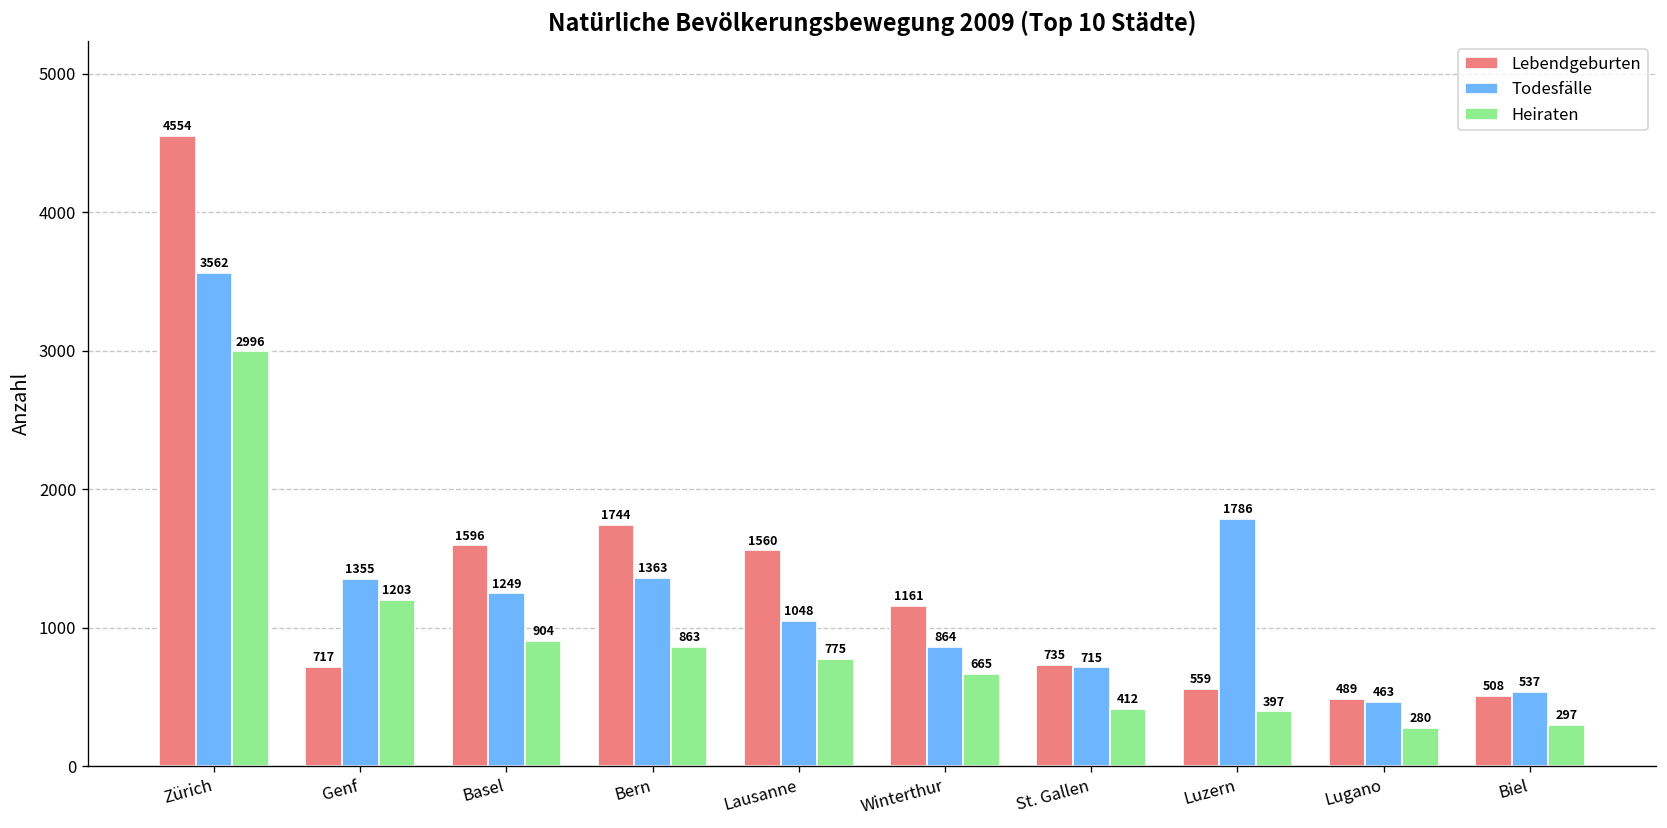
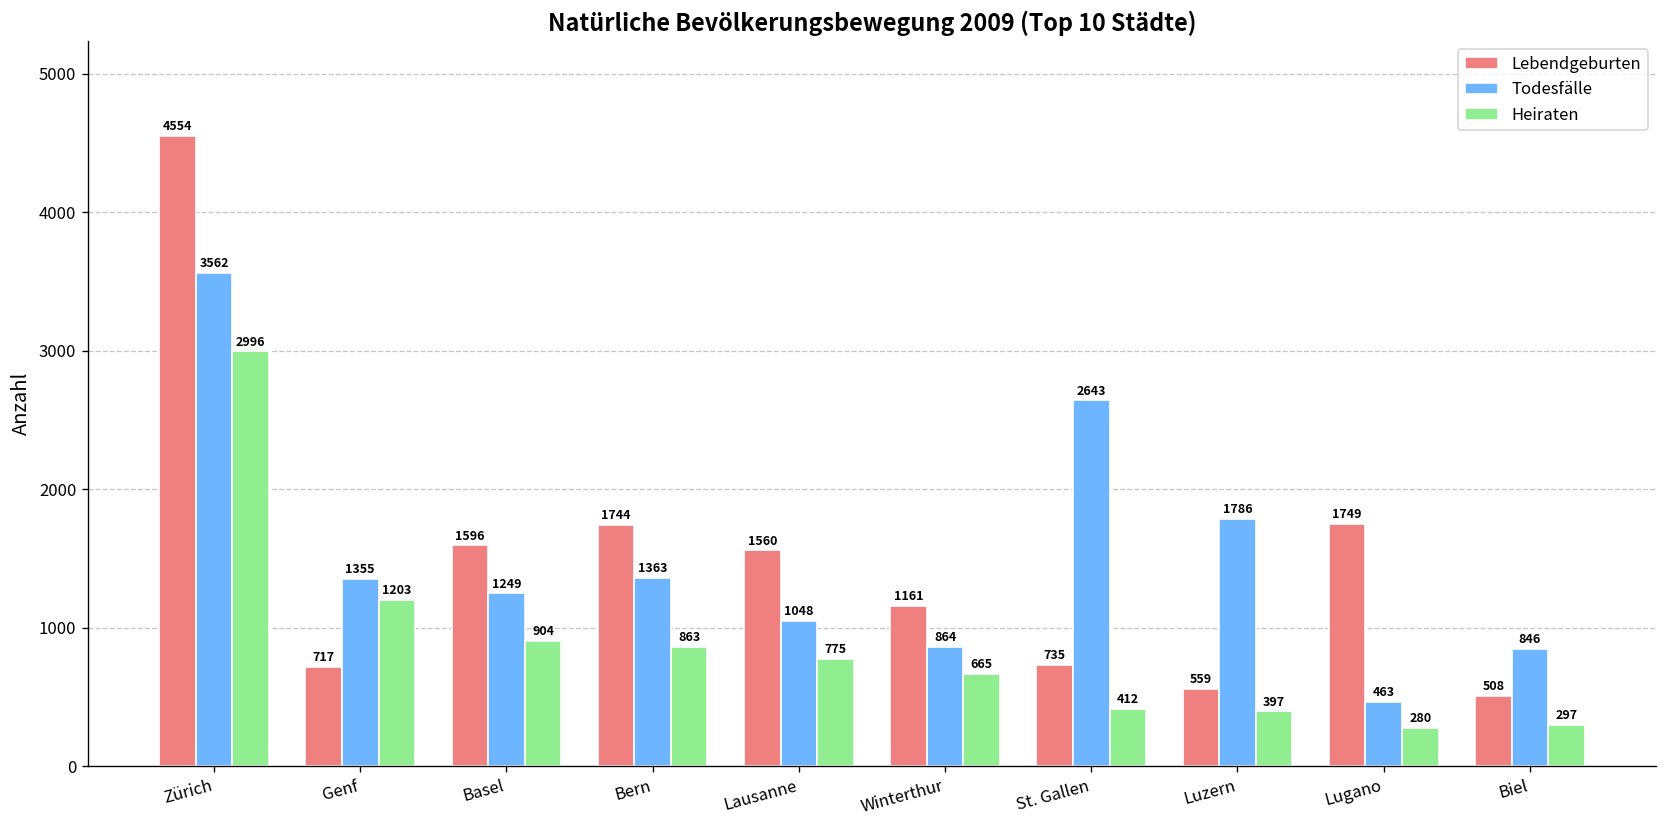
  {
    "Lebendgeburten": {
      "Zürich": 4554,
      "Genf": 717,
      "Basel": 1596,
      "Bern": 1744,
      "Lausanne": 1560,
      "Winterthur": 1161,
      "St. Gallen": 735,
      "Luzern": 559,
-     "Lugano": 489,
+     "Lugano": 1749,
      "Biel": 508
    },
    "Todesfälle": {
      "Zürich": 3562,
      "Genf": 1355,
      "Basel": 1249,
      "Bern": 1363,
      "Lausanne": 1048,
      "Winterthur": 864,
-     "St. Gallen": 715,
+     "St. Gallen": 2643,
      "Luzern": 1786,
      "Lugano": 463,
-     "Biel": 537
+     "Biel": 846
    },
    "Heiraten": {
      "Zürich": 2996,
      "Genf": 1203,
      "Basel": 904,
      "Bern": 863,
      "Lausanne": 775,
      "Winterthur": 665,
      "St. Gallen": 412,
      "Luzern": 397,
      "Lugano": 280,
      "Biel": 297
    }
  }
